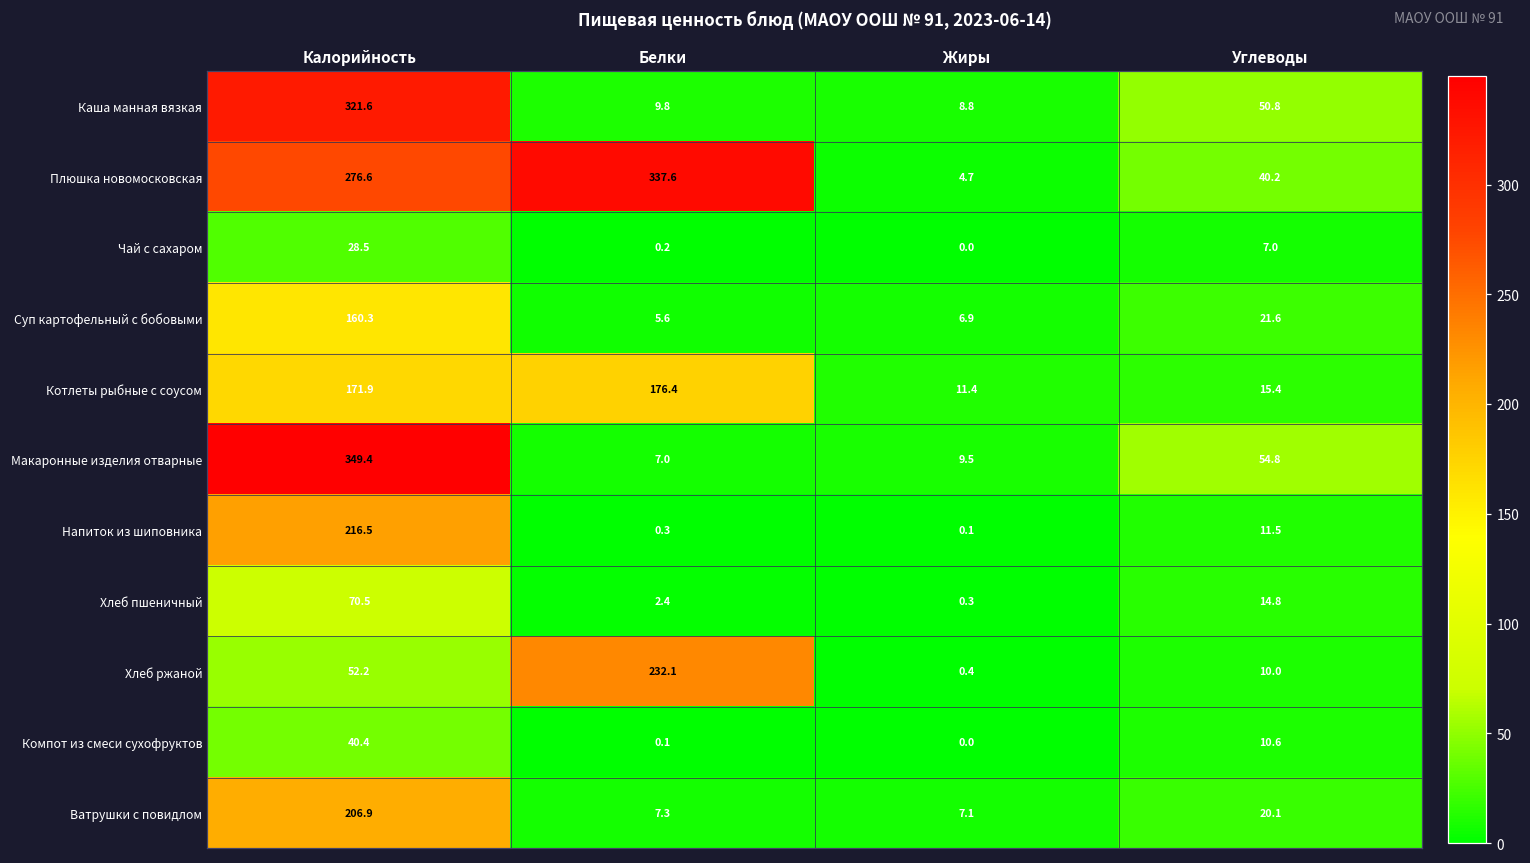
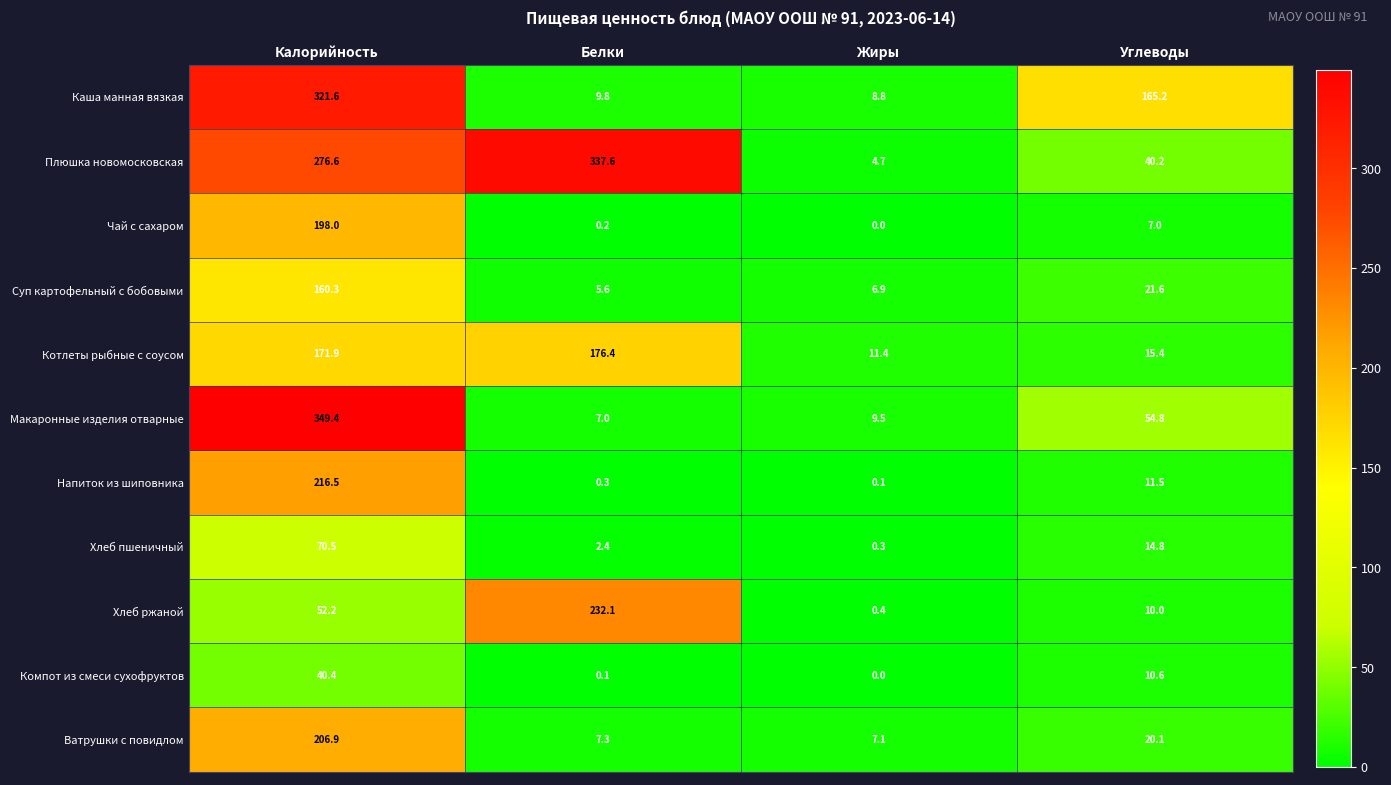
  {
    "Каша манная вязкая": {
      "Калорийность": 321.6,
      "Белки": 9.8,
      "Жиры": 8.8,
-     "Углеводы": 50.8
+     "Углеводы": 165.2
    },
    "Плюшка новомосковская": {
      "Калорийность": 276.6,
      "Белки": 337.6,
      "Жиры": 4.7,
      "Углеводы": 40.2
    },
    "Чай с сахаром": {
-     "Калорийность": 28.5,
+     "Калорийность": 198.0,
      "Белки": 0.2,
      "Жиры": 0.0,
      "Углеводы": 7.0
    },
    "Суп картофельный с бобовыми": {
      "Калорийность": 160.3,
      "Белки": 5.6,
      "Жиры": 6.9,
      "Углеводы": 21.6
    },
    "Котлеты рыбные с соусом": {
      "Калорийность": 171.9,
      "Белки": 176.4,
      "Жиры": 11.4,
      "Углеводы": 15.4
    },
    "Макаронные изделия отварные": {
      "Калорийность": 349.4,
      "Белки": 7.0,
      "Жиры": 9.5,
      "Углеводы": 54.8
    },
    "Напиток из шиповника": {
      "Калорийность": 216.5,
      "Белки": 0.3,
      "Жиры": 0.1,
      "Углеводы": 11.5
    },
    "Хлеб пшеничный": {
      "Калорийность": 70.5,
      "Белки": 2.4,
      "Жиры": 0.3,
      "Углеводы": 14.8
    },
    "Хлеб ржаной": {
      "Калорийность": 52.2,
      "Белки": 232.1,
      "Жиры": 0.4,
      "Углеводы": 10.0
    },
    "Компот из смеси сухофруктов": {
      "Калорийность": 40.4,
      "Белки": 0.1,
      "Жиры": 0.0,
      "Углеводы": 10.6
    },
    "Ватрушки с повидлом": {
      "Калорийность": 206.9,
      "Белки": 7.3,
      "Жиры": 7.1,
      "Углеводы": 20.1
    }
  }
